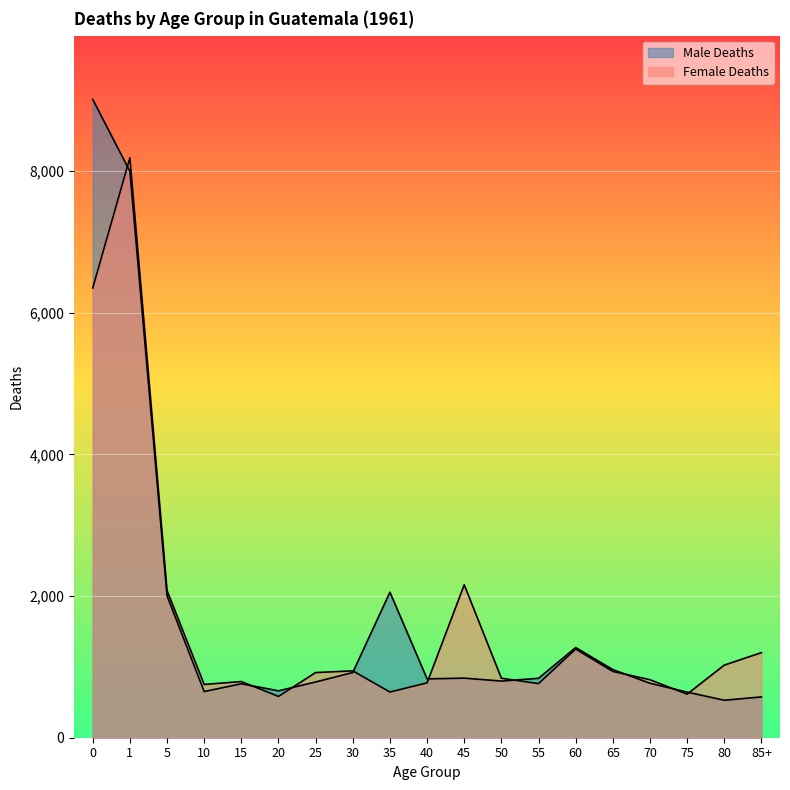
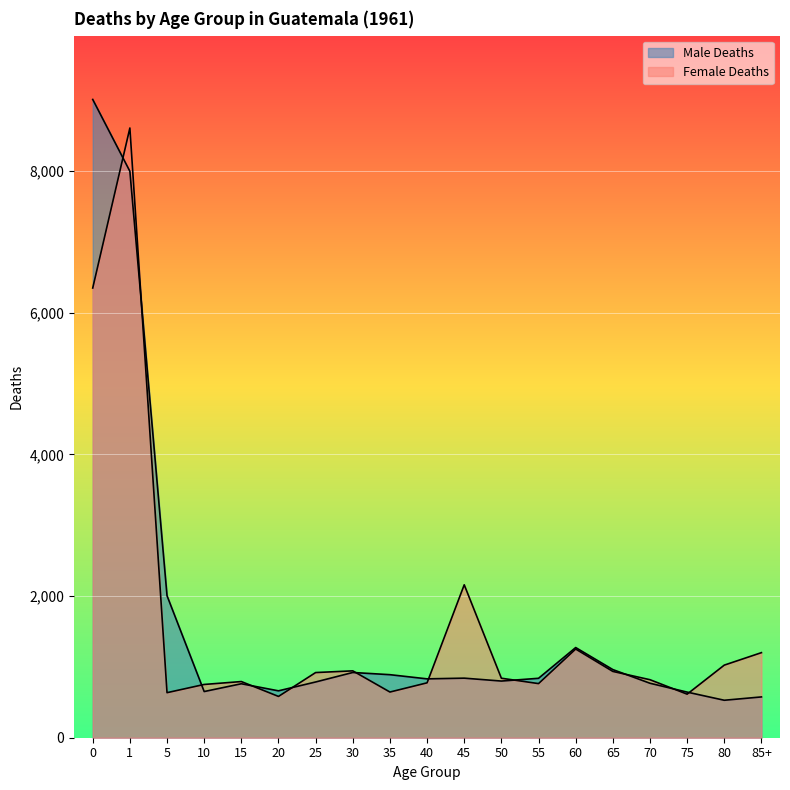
  {
    "Male Deaths": {
      "0": "9,000",
      "1": "8,000",
      "5": "2,000",
      "10": "700",
      "20": "700",
      "25": "800",
-     "35": "2,100",
+     "35": "900",
      "40": "800",
      "45": "800",
      "50": "800",
      "55": "800",
      "70": "800",
      "80": "500",
      "85+": "600"
    },
    "Female Deaths": {
      "0": "6,300",
-     "1": "8,200",
-     "5": "2,100",
+     "1": "8,600",
+     "5": "600",
      "10": "800",
      "20": "600",
      "25": "900",
      "35": "600",
      "40": "800",
      "45": "2,200",
      "50": "800",
      "55": "800",
      "70": "800",
      "80": "1,000",
      "85+": "1,200"
    }
  }
